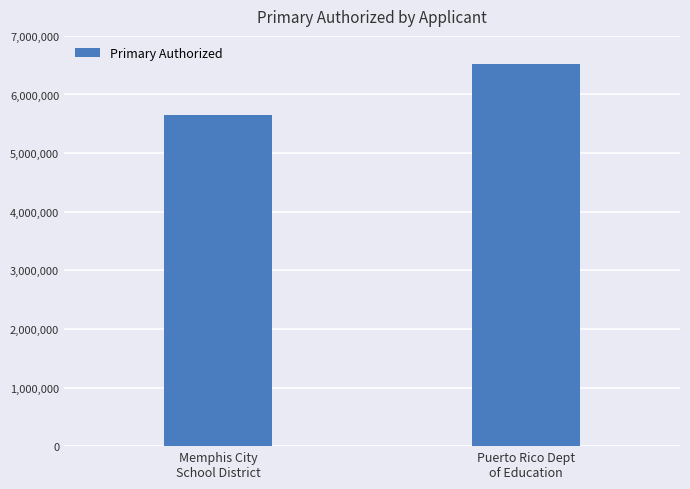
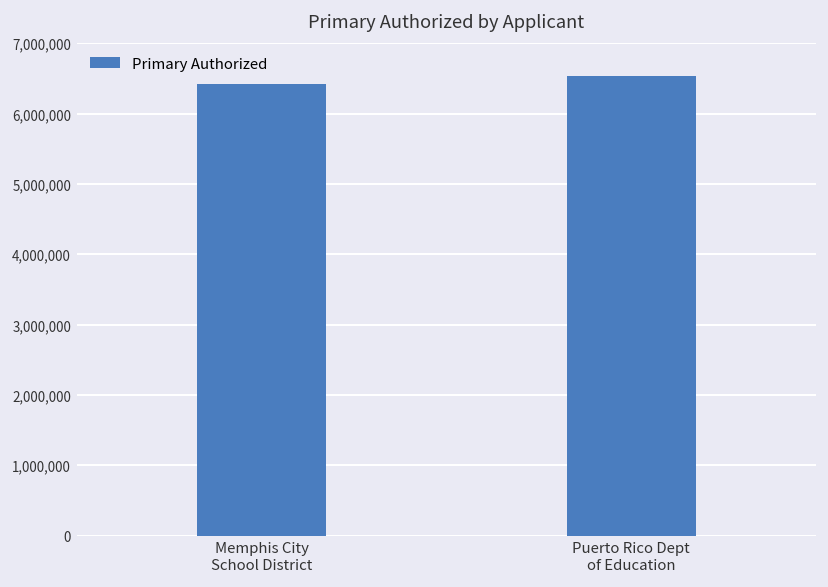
  {
-   "Memphis City School District": "5,700,000",
+   "Memphis City School District": "6,400,000",
    "Puerto Rico Dept of Education": "6,500,000"
  }
